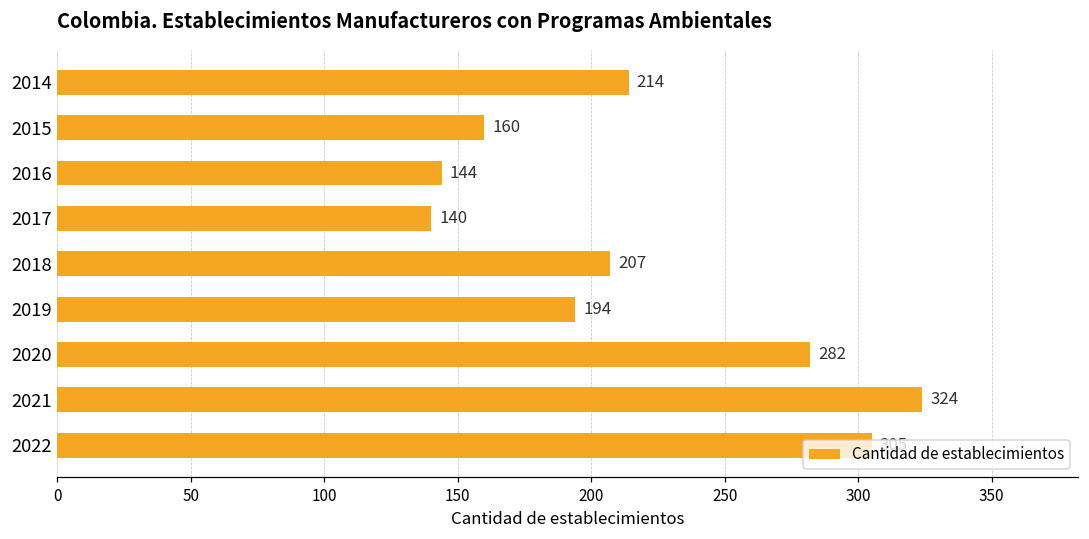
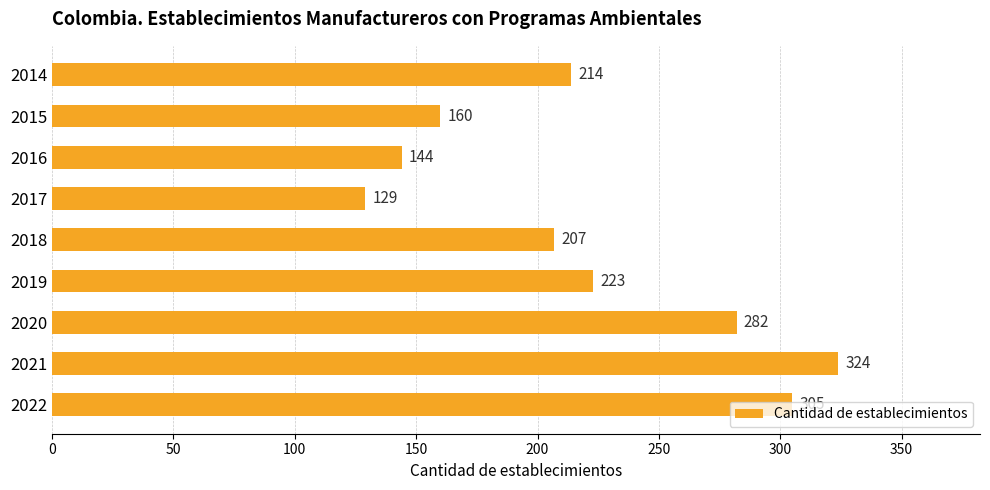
  {
    "2014": 214,
    "2015": 160,
    "2016": 144,
-   "2017": 140,
+   "2017": 129,
    "2018": 207,
-   "2019": 194,
+   "2019": 223,
    "2020": 282,
    "2021": 324
  }
